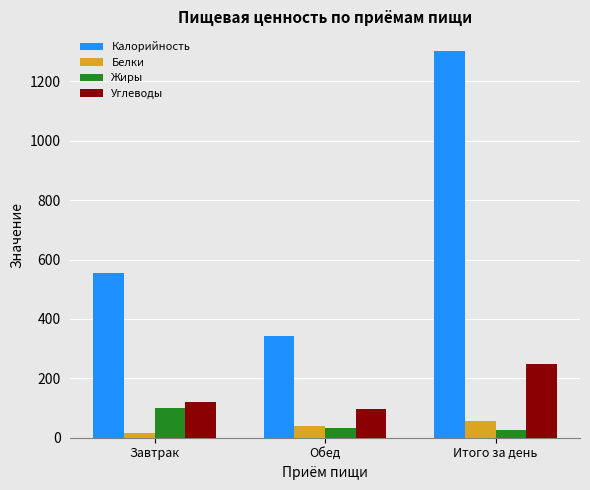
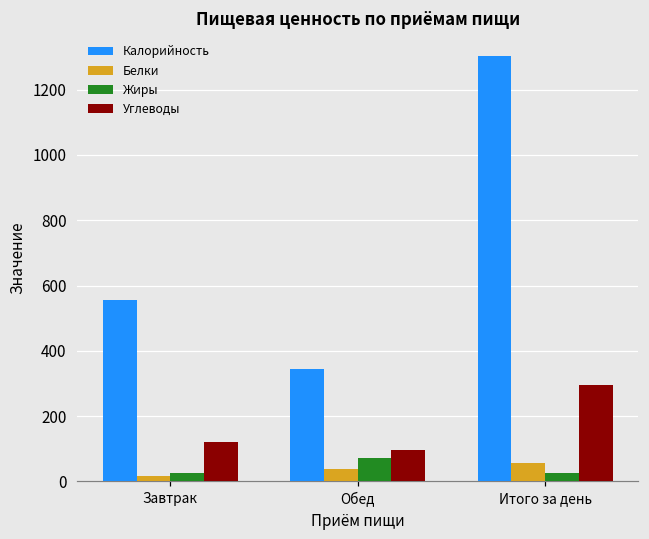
  {
    "Калорийность": {
      "Завтрак": 550,
      "Обед": 340,
      "Итого за день": 1300
    },
    "Белки": {
      "Завтрак": 20,
      "Обед": 40,
      "Итого за день": 60
    },
    "Жиры": {
-     "Завтрак": 100,
-     "Обед": 30,
+     "Завтрак": 30,
+     "Обед": 70,
      "Итого за день": 30
    },
    "Углеводы": {
      "Завтрак": 120,
      "Обед": 100,
-     "Итого за день": 250
+     "Итого за день": 300
    }
  }
